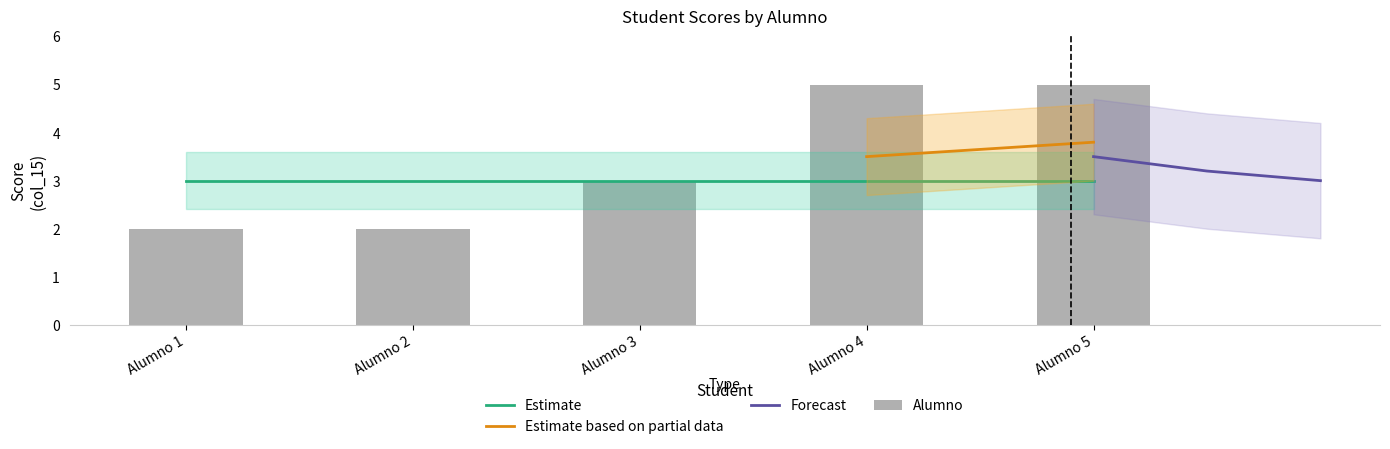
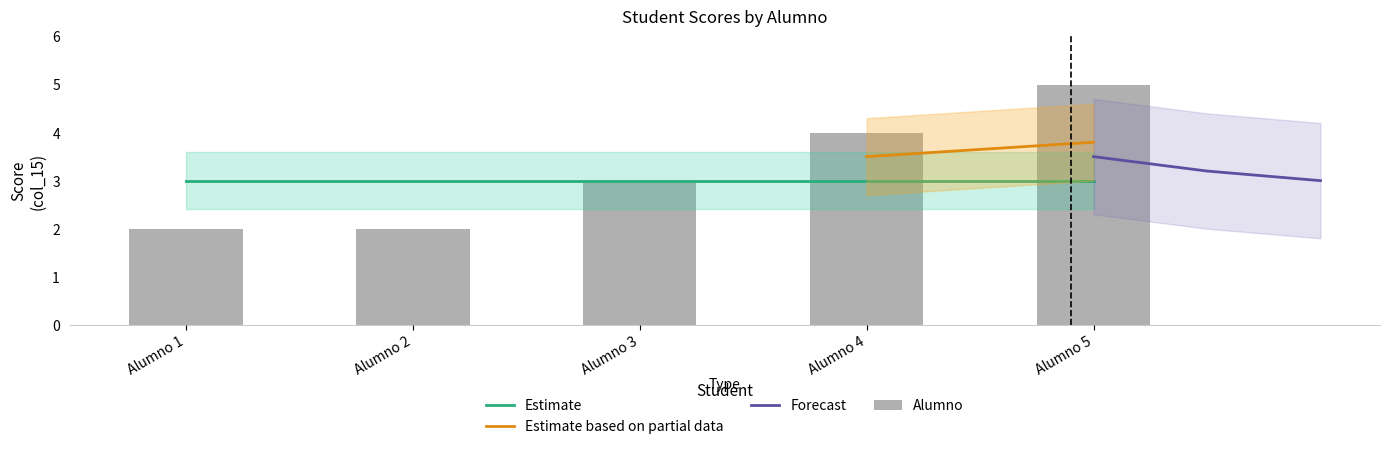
  {
    "Alumno": {
      "Alumno 1": 2,
      "Alumno 2": 2,
      "Alumno 3": 3,
-     "Alumno 4": 5,
+     "Alumno 4": 4,
      "Alumno 5": 5
    }
  }
